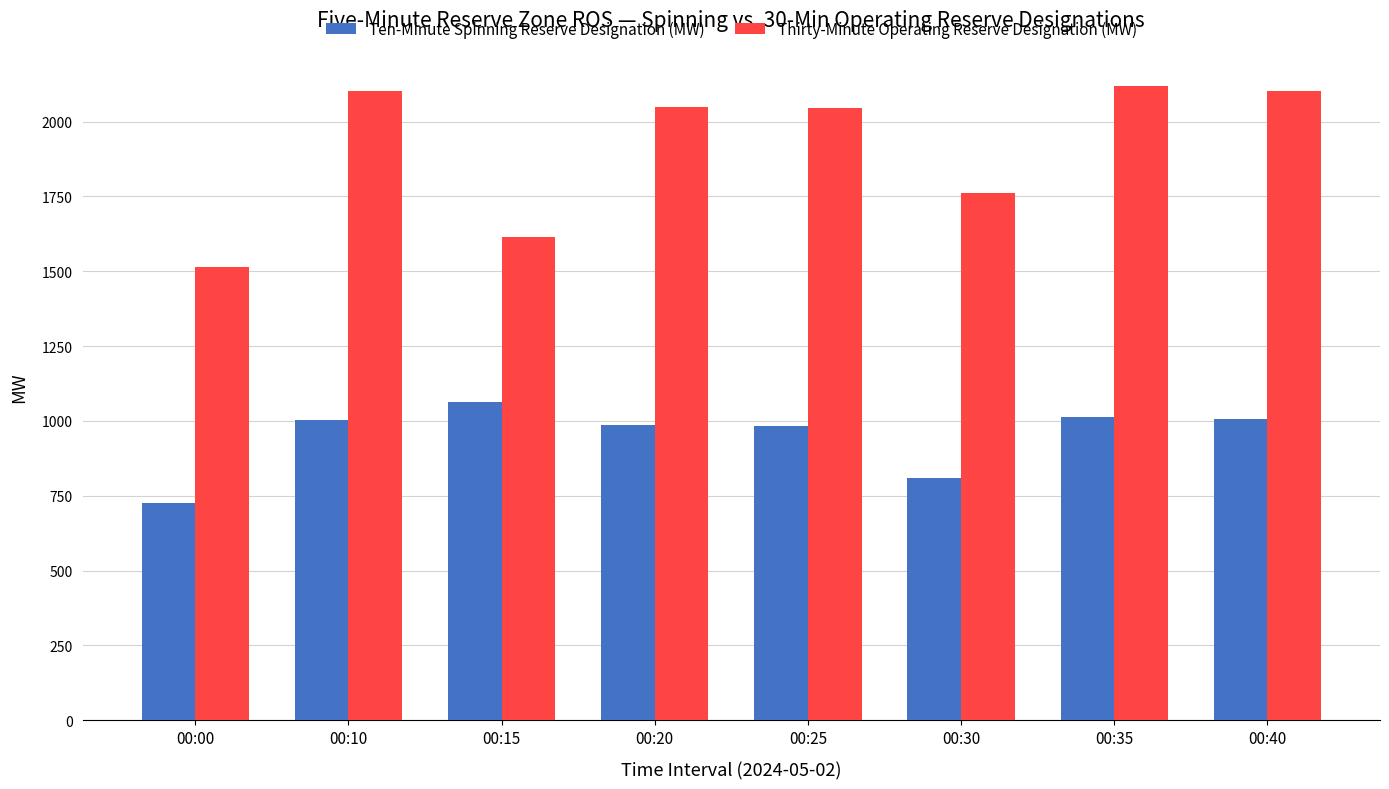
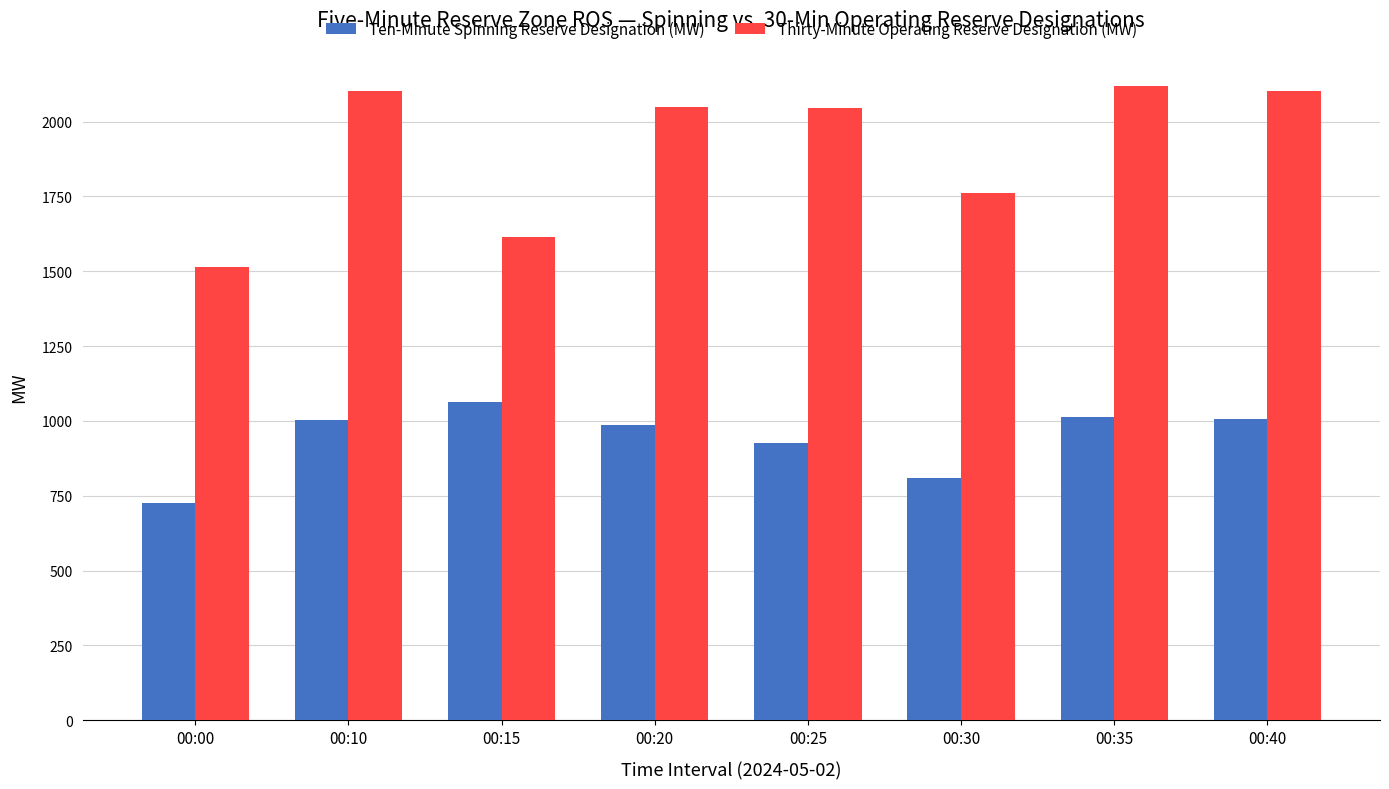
  {
    "Ten-Minute Spinning Reserve Designation (MW)": {
      "00:00": 730,
      "00:10": 1000,
      "00:15": 1060,
      "00:20": 990,
-     "00:25": 980,
+     "00:25": 920,
      "00:30": 810,
      "00:35": 1010,
      "00:40": 1010
    },
    "Thirty-Minute Operating Reserve Designation (MW)": {
      "00:00": 1510,
      "00:10": 2100,
      "00:15": 1610,
      "00:20": 2050,
      "00:25": 2050,
      "00:30": 1760,
      "00:35": 2120,
      "00:40": 2100
    }
  }
